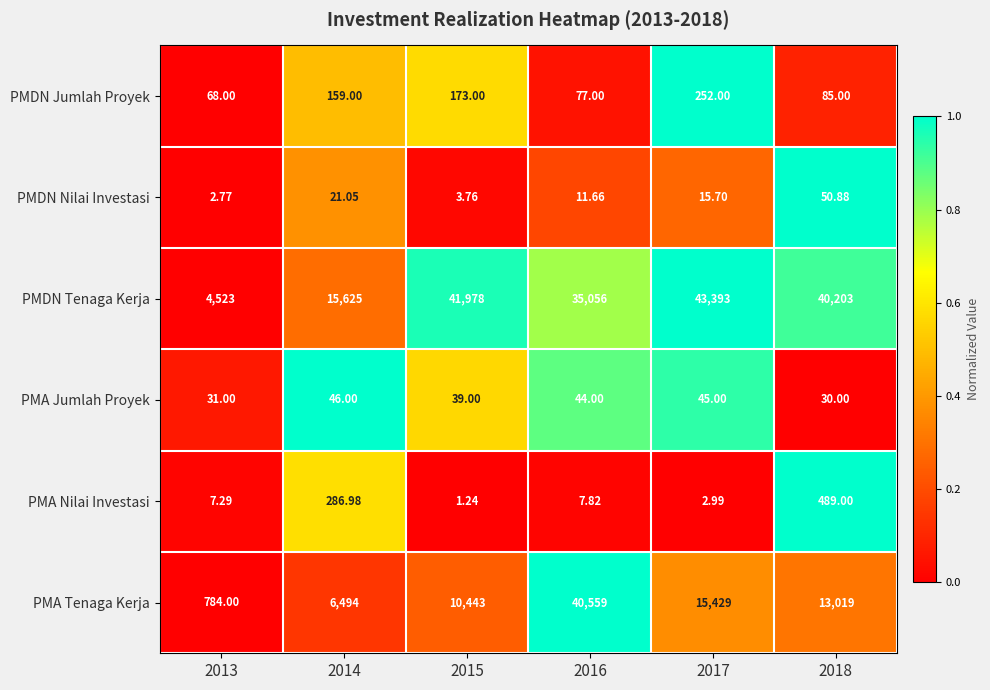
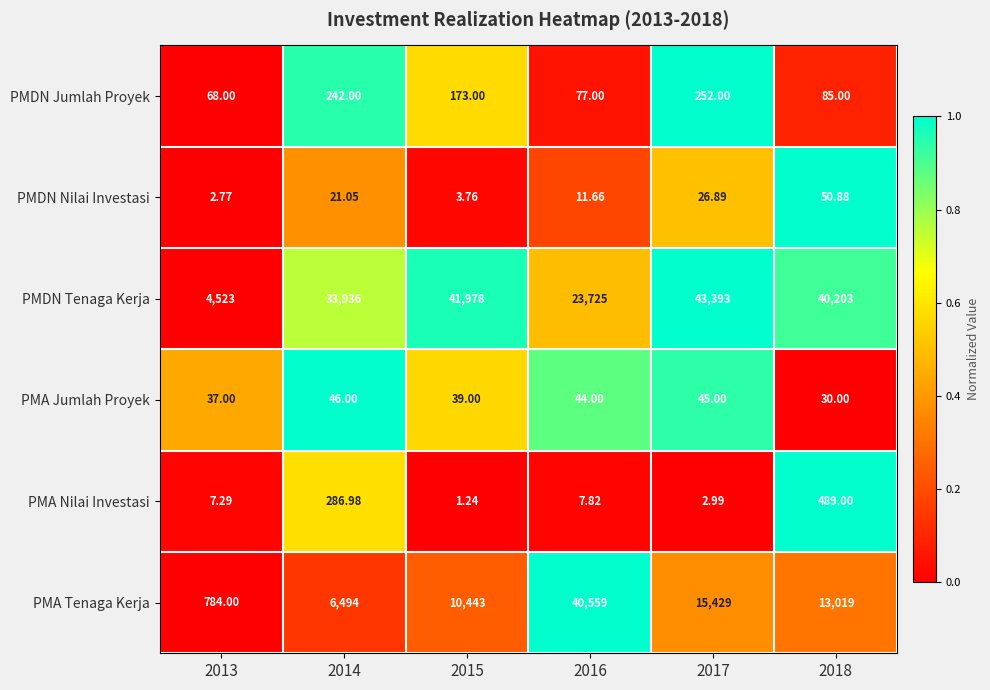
  {
    "PMDN Jumlah Proyek": {
      "2013": "68.00",
-     "2014": "159.00",
+     "2014": "242.00",
      "2015": "173.00",
      "2016": "77.00",
      "2017": "252.00",
      "2018": "85.00"
    },
    "PMDN Nilai Investasi": {
      "2013": "2.77",
      "2014": "21.05",
      "2015": "3.76",
      "2016": "11.66",
-     "2017": "15.70",
+     "2017": "26.89",
      "2018": "50.88"
    },
    "PMDN Tenaga Kerja": {
      "2013": "4,523",
-     "2014": "15,625",
+     "2014": "33,936",
      "2015": "41,978",
-     "2016": "35,056",
+     "2016": "23,725",
      "2017": "43,393",
      "2018": "40,203"
    },
    "PMA Jumlah Proyek": {
-     "2013": "31.00",
+     "2013": "37.00",
      "2014": "46.00",
      "2015": "39.00",
      "2016": "44.00",
      "2017": "45.00",
      "2018": "30.00"
    },
    "PMA Nilai Investasi": {
      "2013": "7.29",
      "2014": "286.98",
      "2015": "1.24",
      "2016": "7.82",
      "2017": "2.99",
      "2018": "489.00"
    },
    "PMA Tenaga Kerja": {
      "2013": "784.00",
      "2014": "6,494",
      "2015": "10,443",
      "2016": "40,559",
      "2017": "15,429",
      "2018": "13,019"
    }
  }
